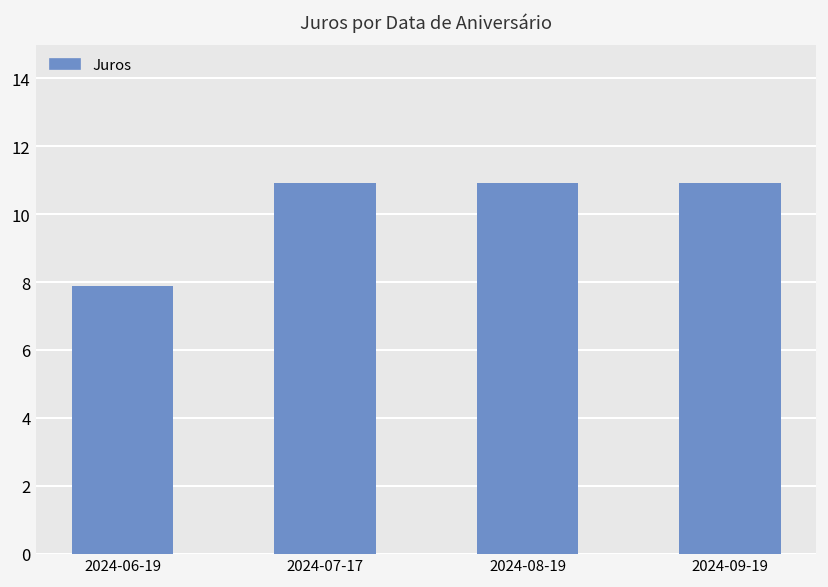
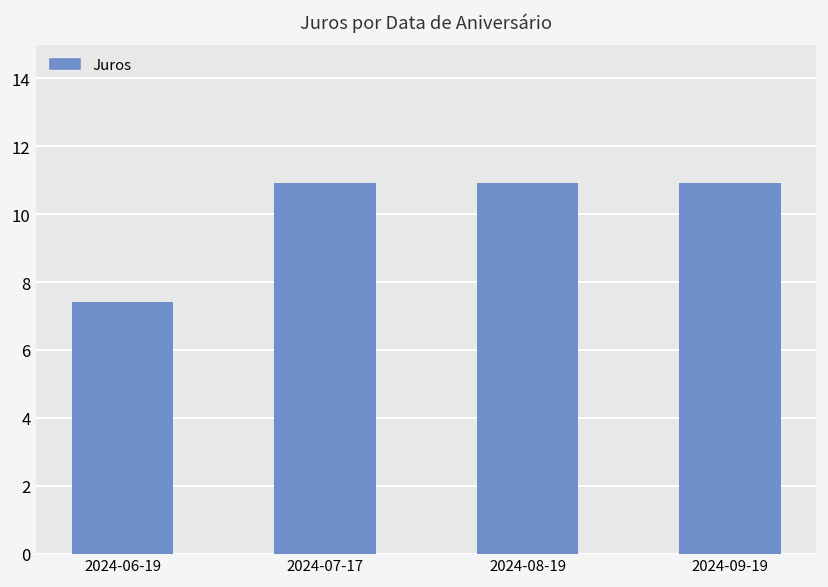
  {
-   "2024-06-19": 7.9,
+   "2024-06-19": 7.4,
    "2024-07-17": 10.9,
    "2024-08-19": 10.9,
    "2024-09-19": 10.9
  }
